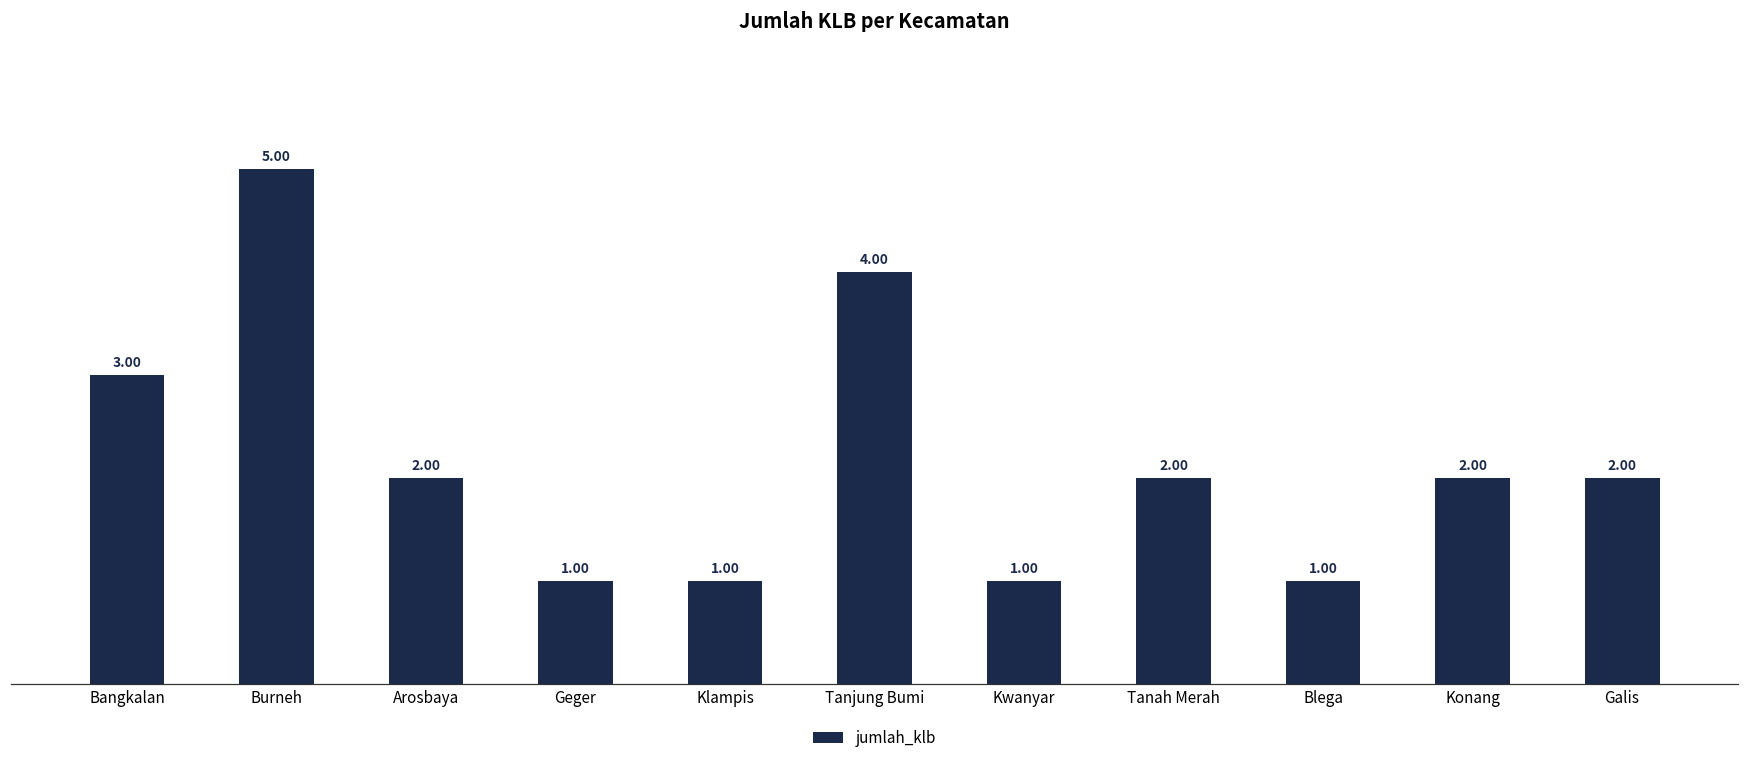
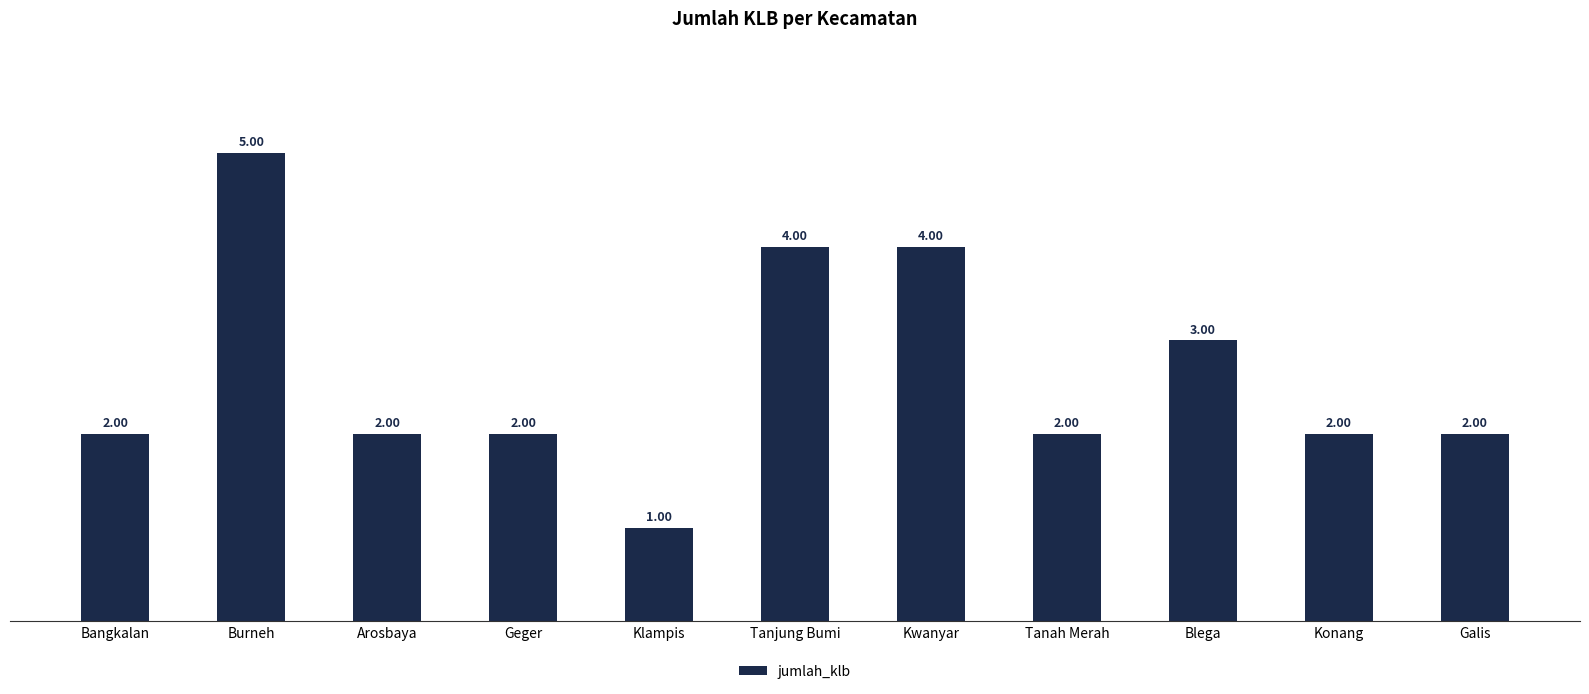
  {
-   "Bangkalan": 3.00,
+   "Bangkalan": 2.00,
    "Burneh": 5.00,
    "Arosbaya": 2.00,
-   "Geger": 1.00,
+   "Geger": 2.00,
    "Klampis": 1.00,
    "Tanjung Bumi": 4.00,
-   "Kwanyar": 1.00,
+   "Kwanyar": 4.00,
    "Tanah Merah": 2.00,
-   "Blega": 1.00,
+   "Blega": 3.00,
    "Konang": 2.00,
    "Galis": 2.00
  }
